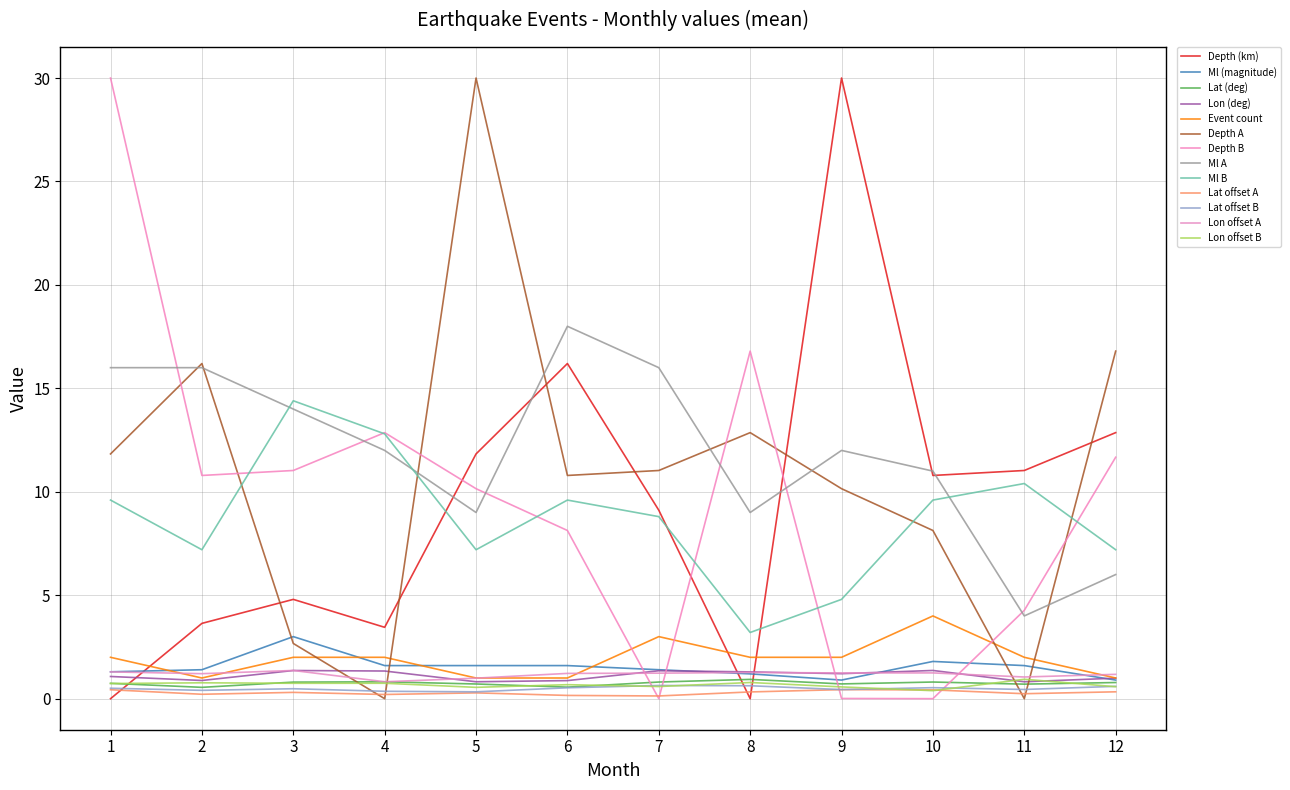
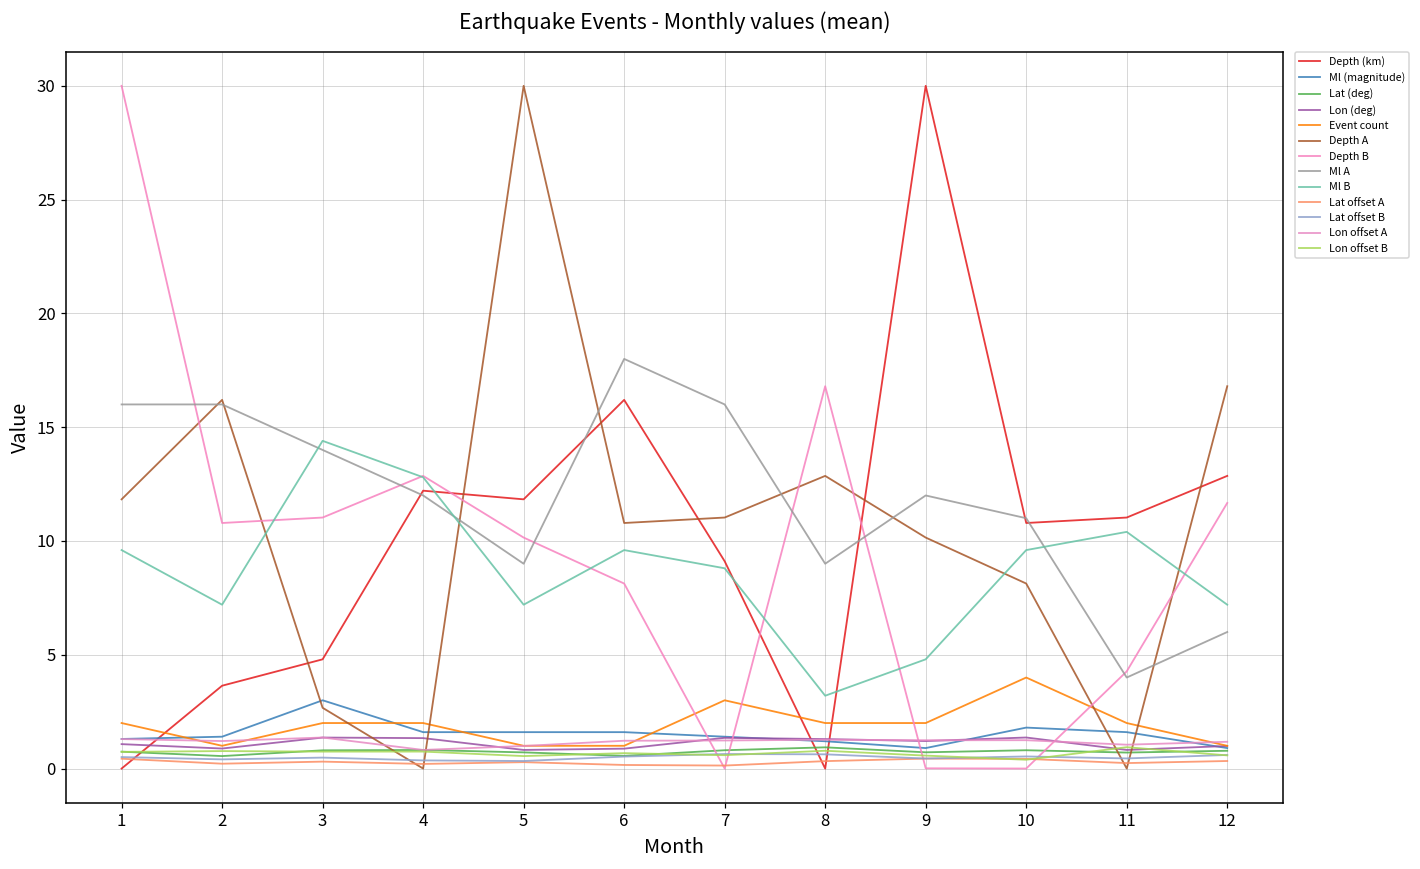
  {
    "Depth (km)": {
      "1": 0.0,
      "2": 3.6,
      "3": 4.8,
-     "4": 3.5,
+     "4": 12.2,
      "5": 11.8,
      "6": 16.2,
      "7": 9.1,
      "8": 0.0,
      "9": 30.0,
      "10": 10.8,
      "11": 11.0,
      "12": 12.9
    },
    "Ml (magnitude)": {
      "2": 1.4,
      "3": 3.0,
      "4": 1.6,
      "5": 1.6,
      "6": 1.6,
      "9": 0.9,
      "10": 1.8,
      "11": 1.6
    },
    "Lat (deg)": {
      "2": 0.5,
      "7": 0.8,
      "8": 0.9,
      "9": 0.7,
      "10": 0.8
    },
    "Lon (deg)": {
      "1": 1.1,
      "4": 1.3,
      "6": 0.9
    },
    "Event count": {
      "1": 2.0,
      "3": 2.0,
      "4": 2.0,
      "6": 1.0,
      "7": 3.0,
      "8": 2.0,
      "9": 2.0,
      "10": 4.0,
      "11": 2.0
    },
    "Depth A": {
      "1": 11.8,
      "2": 16.2,
      "3": 2.7,
      "4": 0.0,
      "5": 30.0,
      "6": 10.8,
      "7": 11.0,
      "8": 12.9,
      "9": 10.2,
      "10": 8.1,
      "11": 0.0,
      "12": 16.8
    },
    "Ml B": {
      "1": 9.6,
      "2": 7.2,
      "3": 14.4,
      "5": 7.2,
      "6": 9.6,
      "7": 8.8,
      "8": 3.2,
      "9": 4.8,
      "10": 9.6,
      "11": 10.4,
      "12": 7.2
    },
    "Lat offset A": {
      "2": 0.2,
      "3": 0.3,
      "4": 0.2,
      "6": 0.2,
      "7": 0.1,
      "8": 0.3,
      "11": 0.2,
      "12": 0.3
    },
    "Lon offset B": {
      "5": 0.5,
      "8": 0.8,
      "9": 0.6
    }
  }
